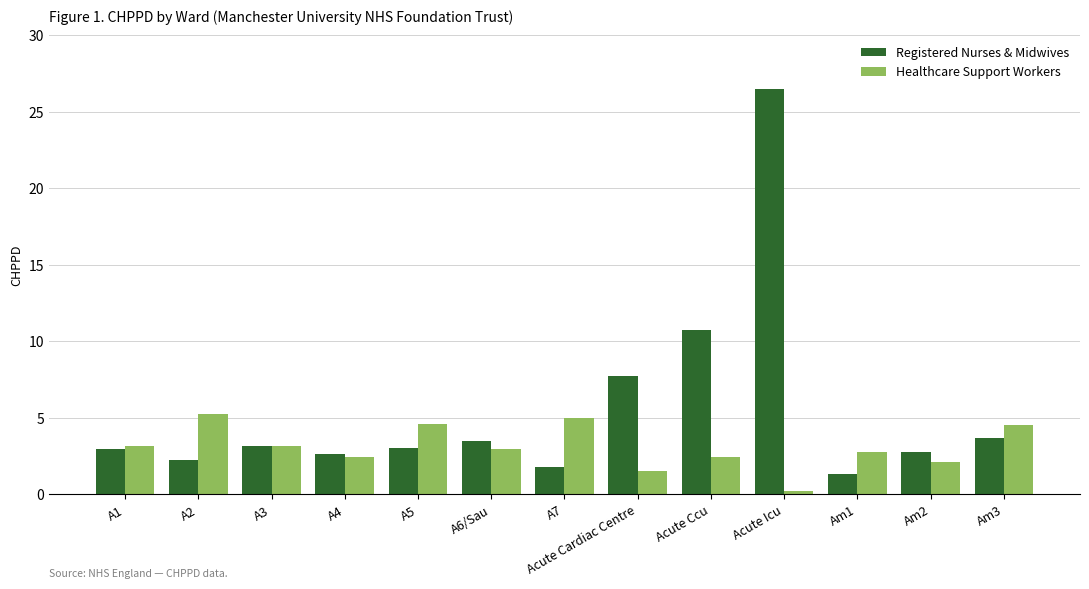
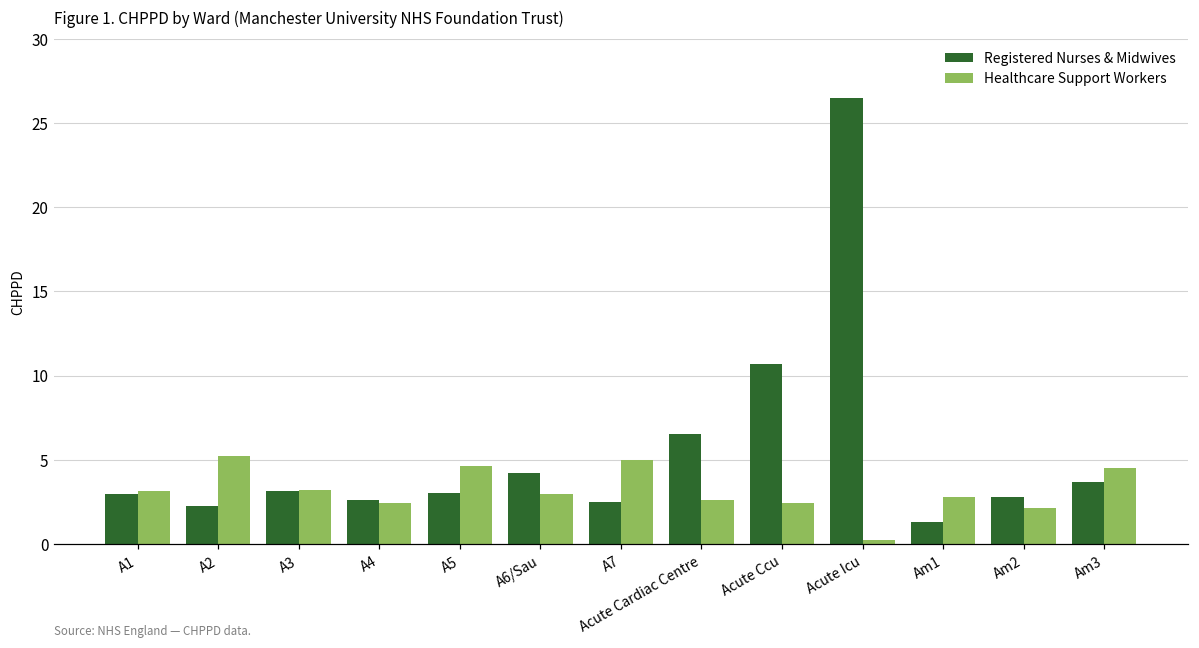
  {
    "Registered Nurses & Midwives": {
      "A1": 2.9,
      "A2": 2.2,
      "A3": 3.1,
      "A4": 2.6,
      "A5": 3.0,
-     "A6/Sau": 3.5,
-     "A7": 1.8,
-     "Acute Cardiac Centre": 7.7,
+     "A6/Sau": 4.2,
+     "A7": 2.5,
+     "Acute Cardiac Centre": 6.5,
      "Acute Ccu": 10.7,
      "Acute Icu": 26.5,
      "Am1": 1.3,
      "Am2": 2.8,
      "Am3": 3.7
    },
    "Healthcare Support Workers": {
      "A1": 3.2,
      "A2": 5.2,
      "A3": 3.2,
      "A4": 2.5,
      "A5": 4.6,
      "A6/Sau": 3.0,
      "A7": 5.0,
-     "Acute Cardiac Centre": 1.5,
+     "Acute Cardiac Centre": 2.6,
      "Acute Ccu": 2.4,
      "Acute Icu": 0.2,
      "Am1": 2.8,
      "Am2": 2.1,
      "Am3": 4.5
    }
  }
